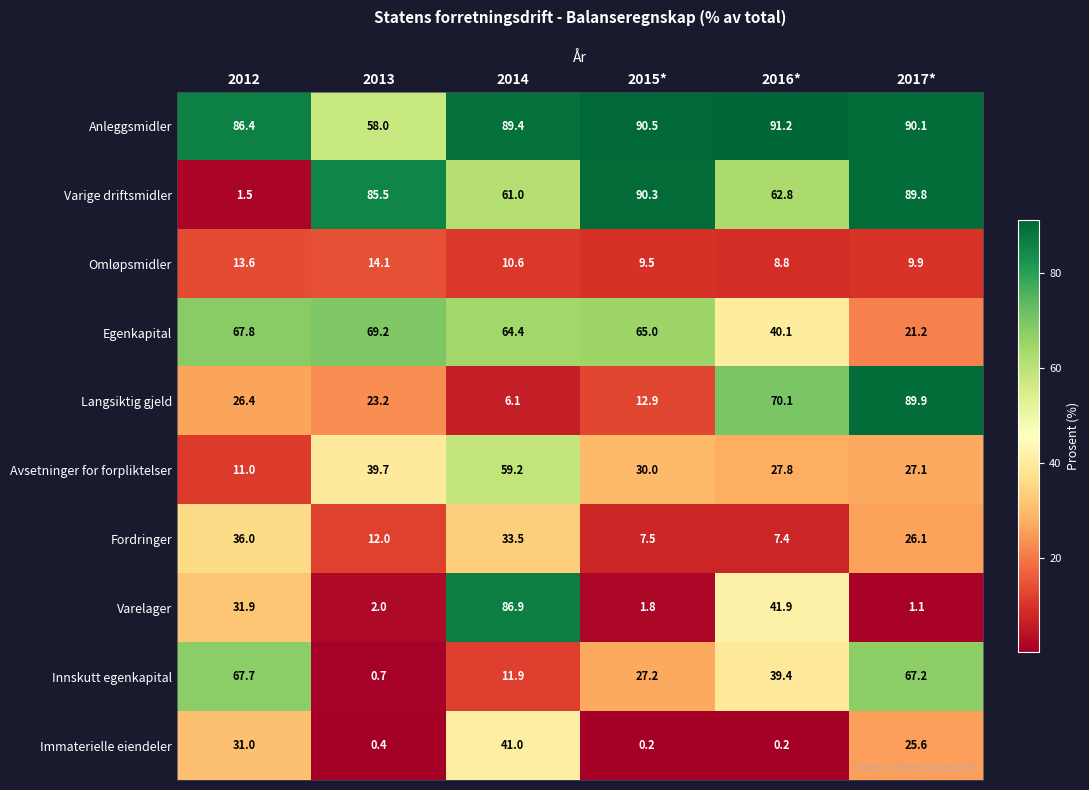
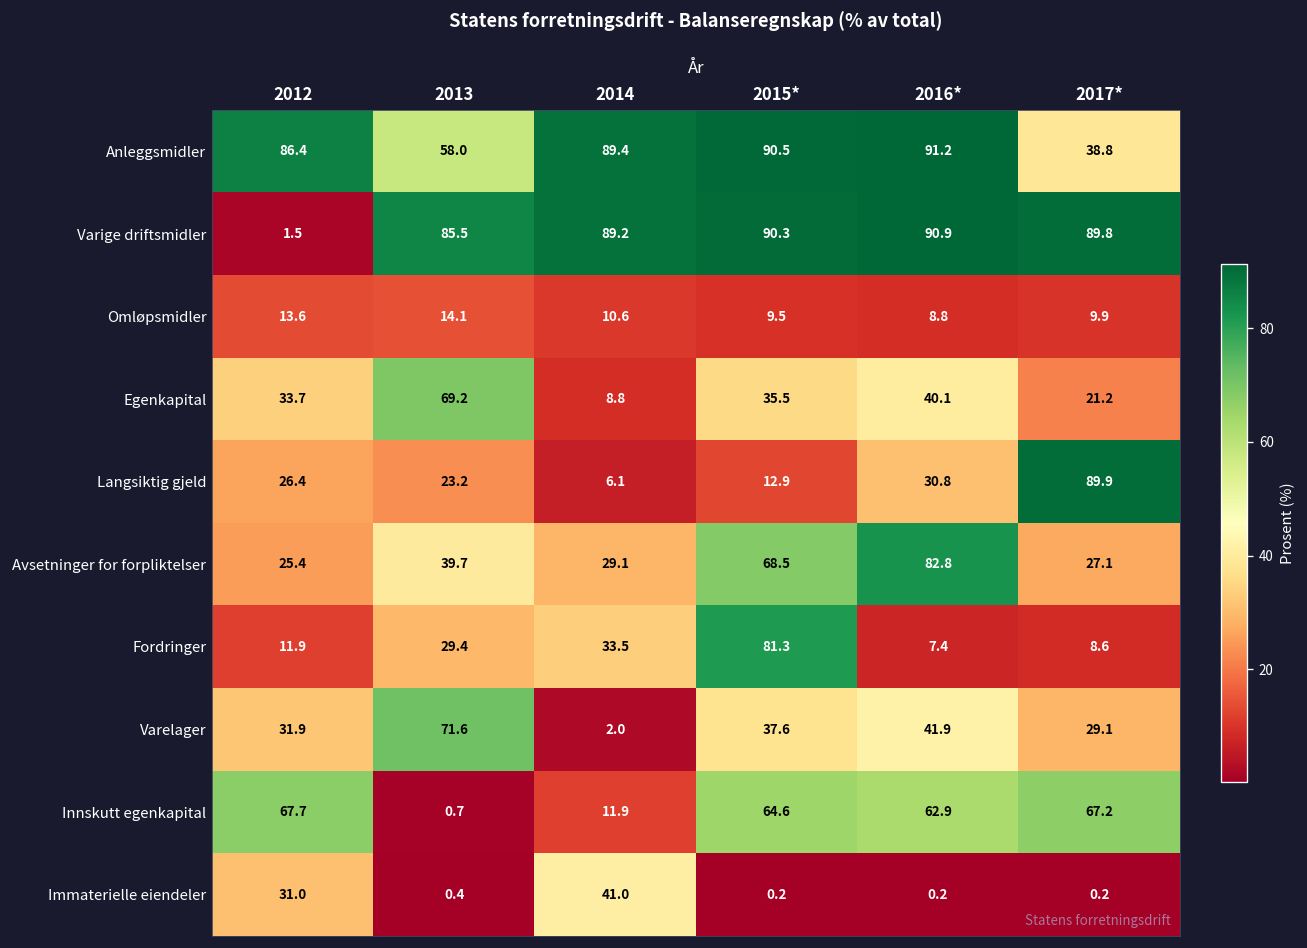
  {
    "Anleggsmidler": {
      "2012": 86.4,
      "2013": 58.0,
      "2014": 89.4,
      "2015*": 90.5,
      "2016*": 91.2,
-     "2017*": 90.1
+     "2017*": 38.8
    },
    "Varige driftsmidler": {
      "2012": 1.5,
      "2013": 85.5,
-     "2014": 61.0,
+     "2014": 89.2,
      "2015*": 90.3,
-     "2016*": 62.8,
+     "2016*": 90.9,
      "2017*": 89.8
    },
    "Omløpsmidler": {
      "2012": 13.6,
      "2013": 14.1,
      "2014": 10.6,
      "2015*": 9.5,
      "2016*": 8.8,
      "2017*": 9.9
    },
    "Egenkapital": {
-     "2012": 67.8,
+     "2012": 33.7,
      "2013": 69.2,
-     "2014": 64.4,
-     "2015*": 65.0,
+     "2014": 8.8,
+     "2015*": 35.5,
      "2016*": 40.1,
      "2017*": 21.2
    },
    "Langsiktig gjeld": {
      "2012": 26.4,
      "2013": 23.2,
      "2014": 6.1,
      "2015*": 12.9,
-     "2016*": 70.1,
+     "2016*": 30.8,
      "2017*": 89.9
    },
    "Avsetninger for forpliktelser": {
-     "2012": 11.0,
+     "2012": 25.4,
      "2013": 39.7,
-     "2014": 59.2,
-     "2015*": 30.0,
-     "2016*": 27.8,
+     "2014": 29.1,
+     "2015*": 68.5,
+     "2016*": 82.8,
      "2017*": 27.1
    },
    "Fordringer": {
-     "2012": 36.0,
-     "2013": 12.0,
+     "2012": 11.9,
+     "2013": 29.4,
      "2014": 33.5,
-     "2015*": 7.5,
+     "2015*": 81.3,
      "2016*": 7.4,
-     "2017*": 26.1
+     "2017*": 8.6
    },
    "Varelager": {
      "2012": 31.9,
-     "2013": 2.0,
-     "2014": 86.9,
-     "2015*": 1.8,
+     "2013": 71.6,
+     "2014": 2.0,
+     "2015*": 37.6,
      "2016*": 41.9,
-     "2017*": 1.1
+     "2017*": 29.1
    },
    "Innskutt egenkapital": {
      "2012": 67.7,
      "2013": 0.7,
      "2014": 11.9,
-     "2015*": 27.2,
-     "2016*": 39.4,
+     "2015*": 64.6,
+     "2016*": 62.9,
      "2017*": 67.2
    },
    "Immaterielle eiendeler": {
      "2012": 31.0,
      "2013": 0.4,
      "2014": 41.0,
      "2015*": 0.2,
      "2016*": 0.2,
-     "2017*": 25.6
+     "2017*": 0.2
    }
  }
